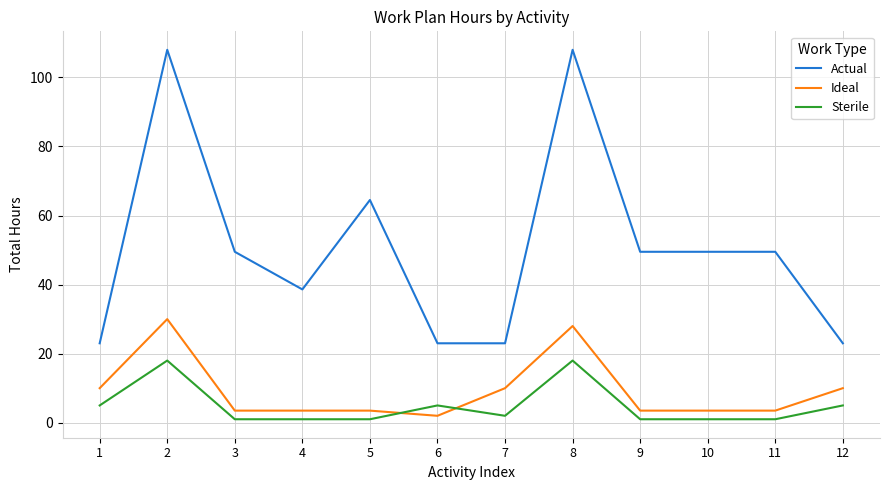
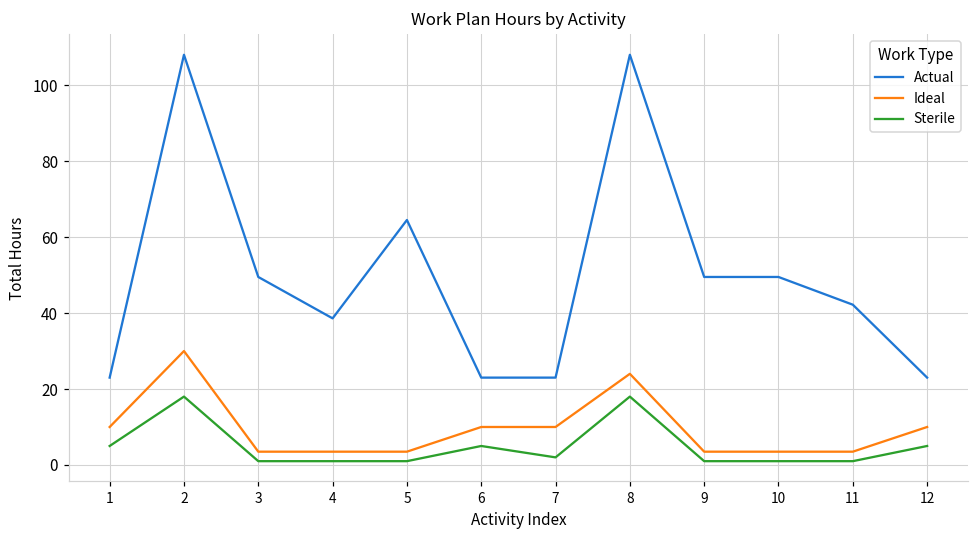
  {
    "Actual": {
      "1": 23,
      "2": 108,
      "3": 50,
      "4": 39,
      "5": 65,
      "6": 23,
      "7": 23,
      "8": 108,
      "9": 50,
      "10": 50,
-     "11": 50,
+     "11": 42,
      "12": 23
    },
    "Ideal": {
      "1": 10,
      "2": 30,
      "3": 4,
      "4": 4,
      "5": 4,
-     "6": 2,
+     "6": 10,
      "7": 10,
-     "8": 28,
+     "8": 24,
      "9": 4,
      "10": 4,
      "11": 4,
      "12": 10
    },
    "Sterile": {
      "1": 5,
      "2": 18,
      "3": 1,
      "4": 1,
      "5": 1,
      "6": 5,
      "7": 2,
      "8": 18,
      "9": 1,
      "10": 1,
      "11": 1,
      "12": 5
    }
  }
